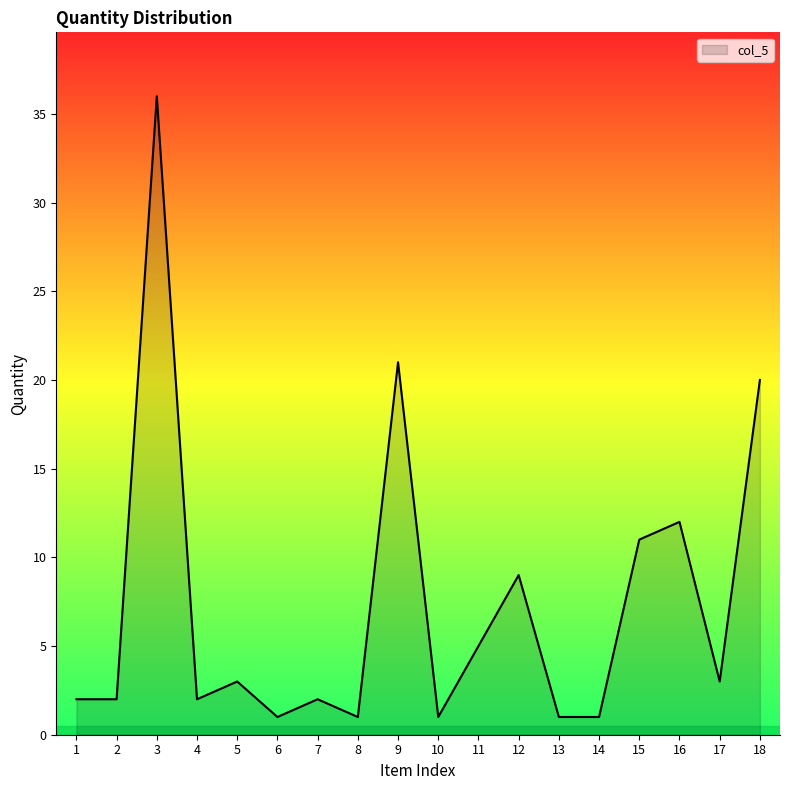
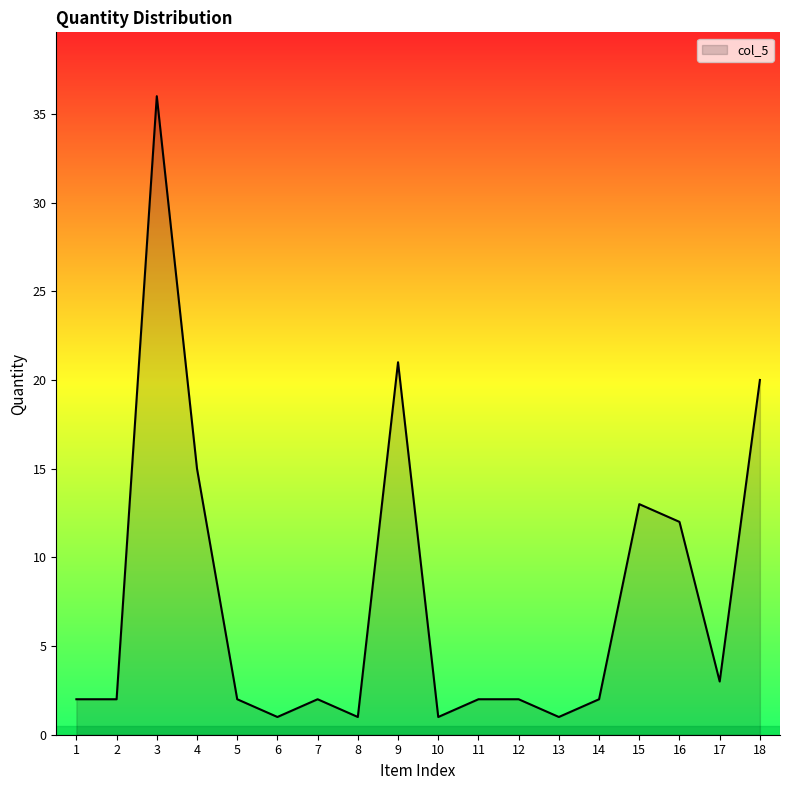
  {
    "1": 2,
    "2": 2,
    "3": 36,
-   "4": 2,
-   "5": 3,
+   "4": 15,
+   "5": 2,
    "6": 1,
    "7": 2,
    "8": 1,
    "9": 21,
    "10": 1,
-   "11": 5,
-   "12": 9,
+   "11": 2,
+   "12": 2,
    "13": 1,
-   "14": 1,
-   "15": 11,
+   "14": 2,
+   "15": 13,
    "16": 12,
    "17": 3,
    "18": 20
  }
